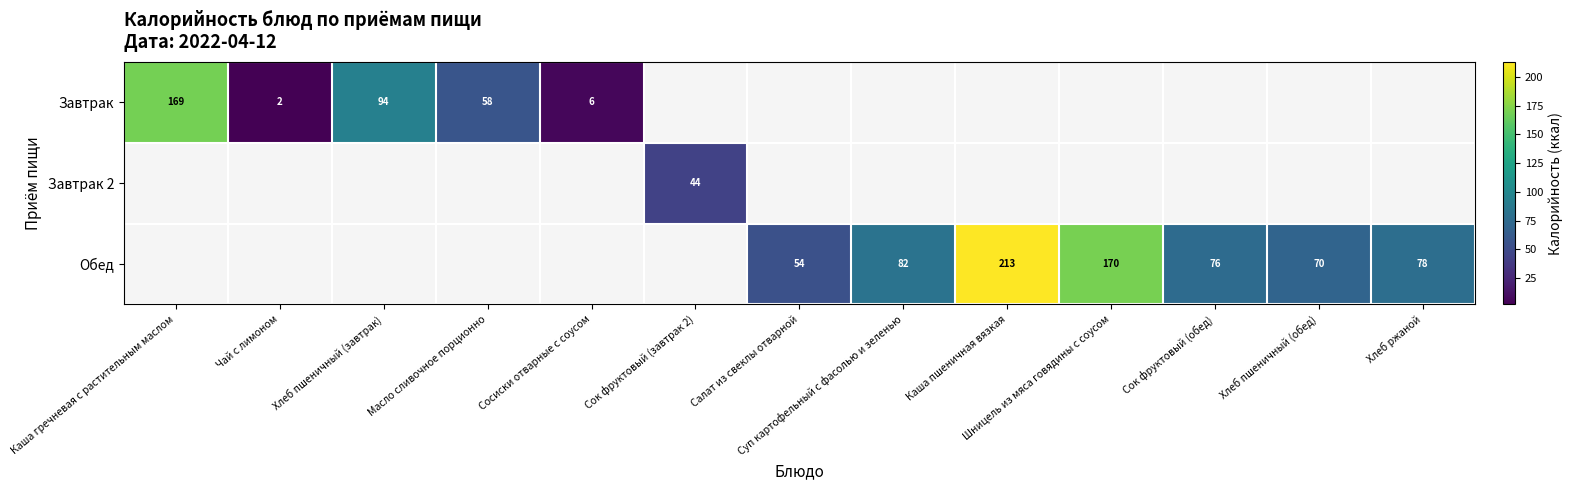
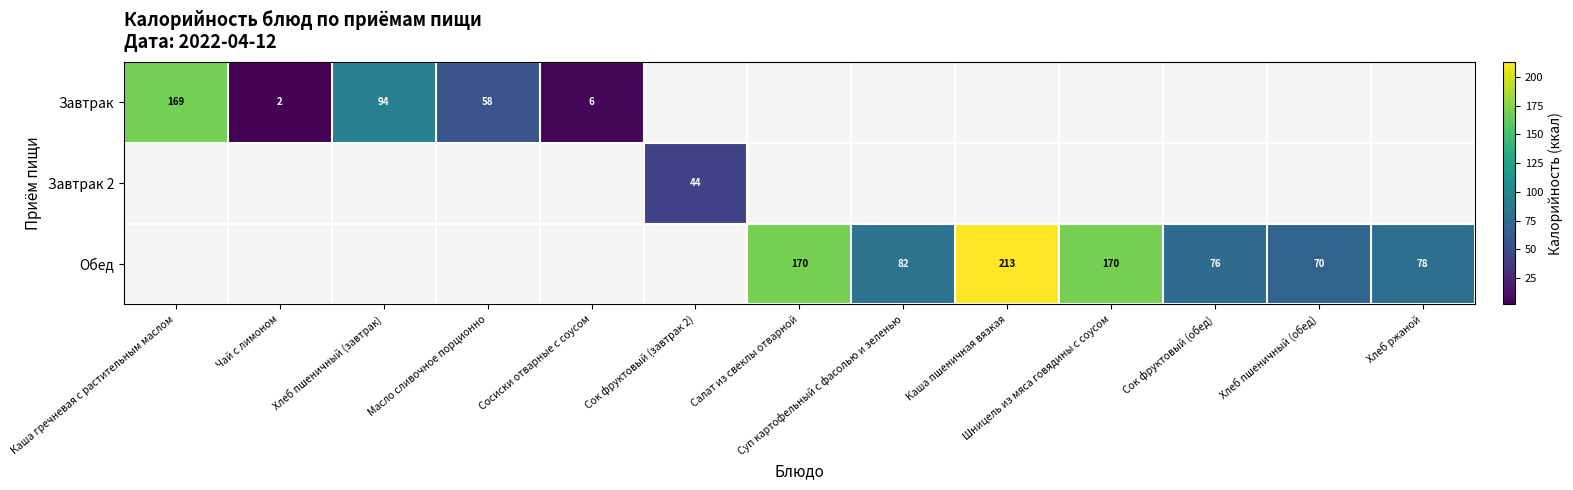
  {
    "Завтрак": {
      "Каша гречневая с растительным маслом": 169,
      "Чай с лимоном": 2,
      "Хлеб пшеничный (завтрак)": 94,
      "Масло сливочное порционно": 58,
      "Сосиски отварные с соусом": 6
    },
    "Завтрак 2": {
      "Сок фруктовый (завтрак 2)": 44
    },
    "Обед": {
-     "Салат из свеклы отварной": 54,
+     "Салат из свеклы отварной": 170,
      "Суп картофельный с фасолью и зеленью": 82,
      "Каша пшеничная вязкая": 213,
      "Шницель из мяса говядины с соусом": 170,
      "Сок фруктовый (обед)": 76,
      "Хлеб пшеничный (обед)": 70,
      "Хлеб ржаной": 78
    }
  }
